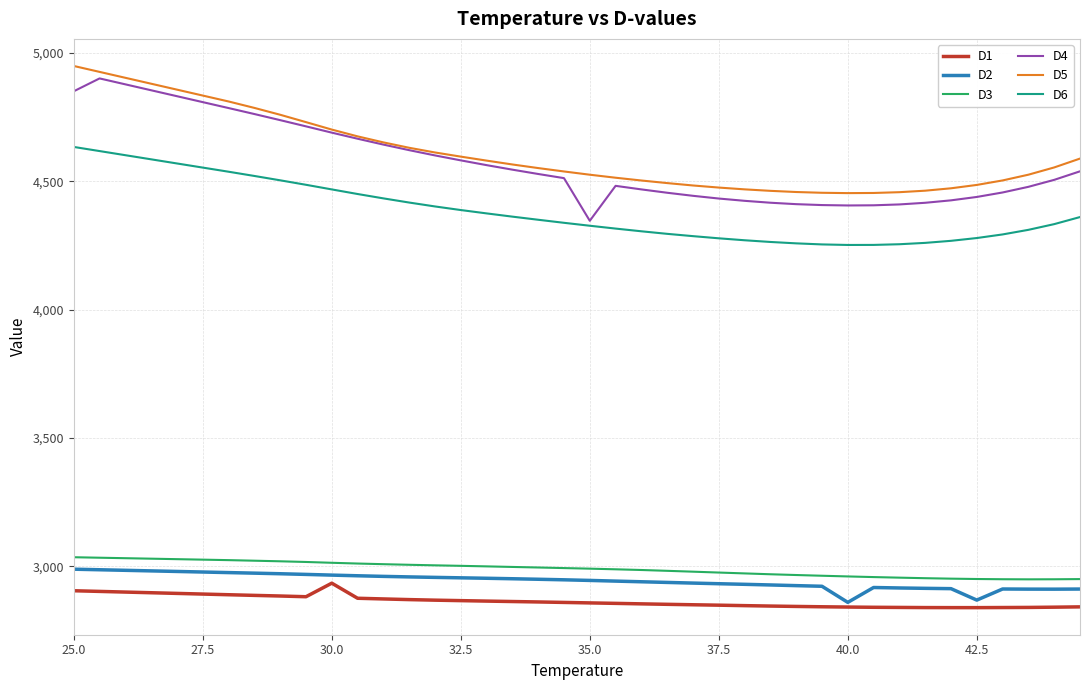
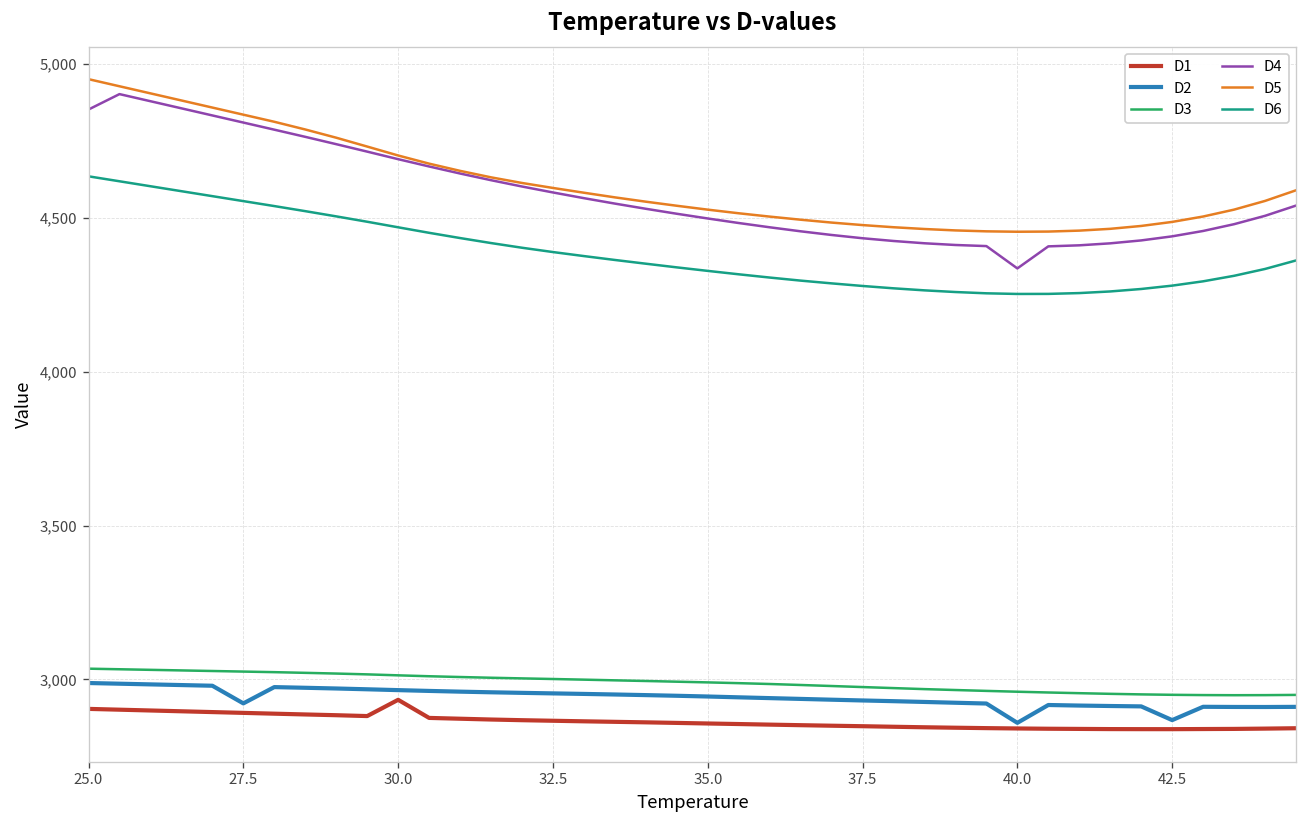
  {
    "D1": {
      "25.0": "2,900",
      "27.5": "2,890",
      "30.0": "2,930",
      "32.5": "2,870",
      "35.0": "2,860",
      "37.5": "2,850",
      "40.0": "2,840",
      "42.5": "2,840"
    },
    "D2": {
      "25.0": "2,990",
-     "27.5": "2,980",
+     "27.5": "2,920",
      "30.0": "2,970",
      "32.5": "2,950",
      "35.0": "2,940",
      "37.5": "2,930",
      "40.0": "2,860",
      "42.5": "2,870"
    },
    "D4": {
      "25.0": "4,850",
      "27.5": "4,810",
      "30.0": "4,690",
      "32.5": "4,580",
-     "35.0": "4,350",
+     "35.0": "4,500",
      "37.5": "4,430",
-     "40.0": "4,410",
+     "40.0": "4,340",
      "42.5": "4,440"
    },
    "D5": {
      "25.0": "4,950",
      "27.5": "4,830",
      "30.0": "4,700",
      "32.5": "4,600",
      "35.0": "4,530",
      "37.5": "4,480",
      "40.0": "4,450",
      "42.5": "4,490"
    }
  }
